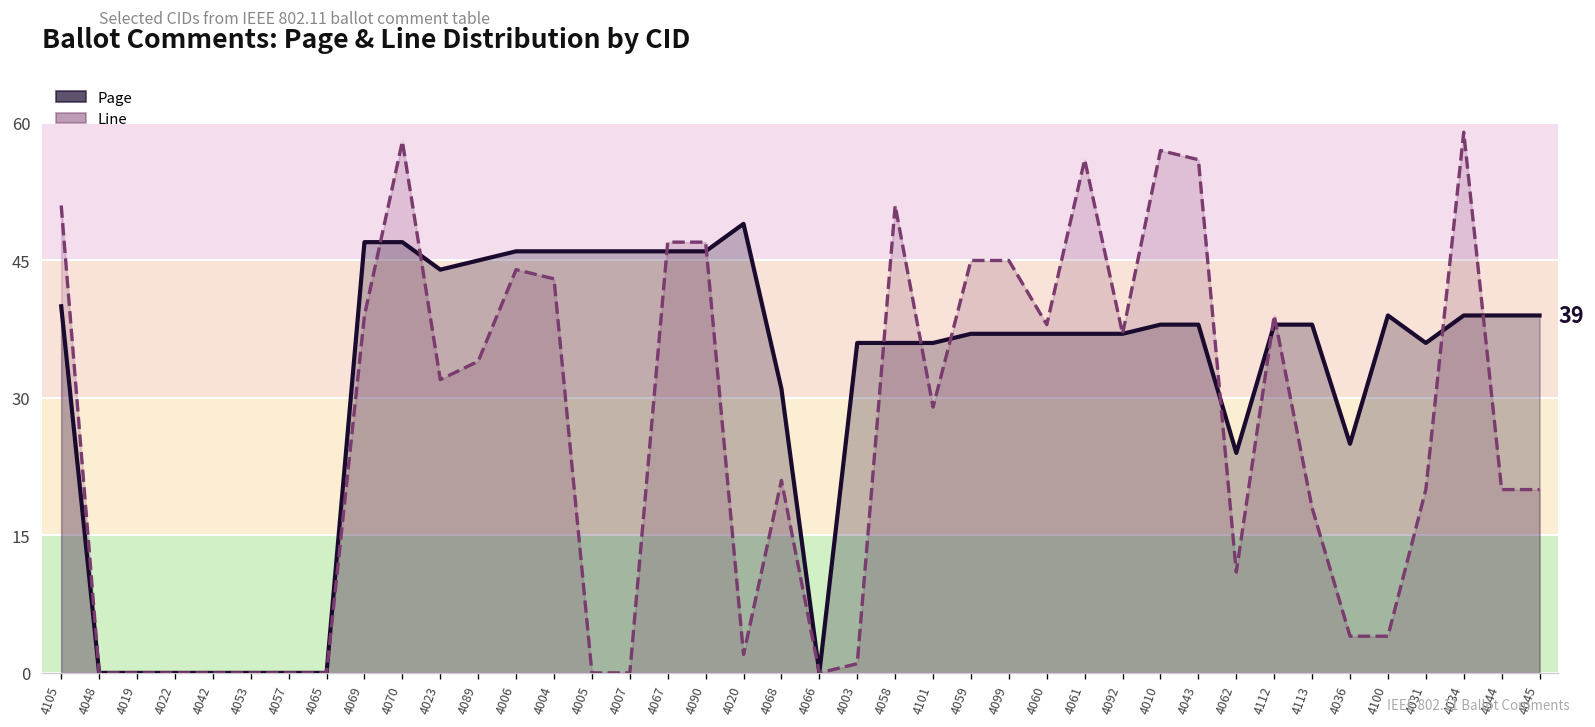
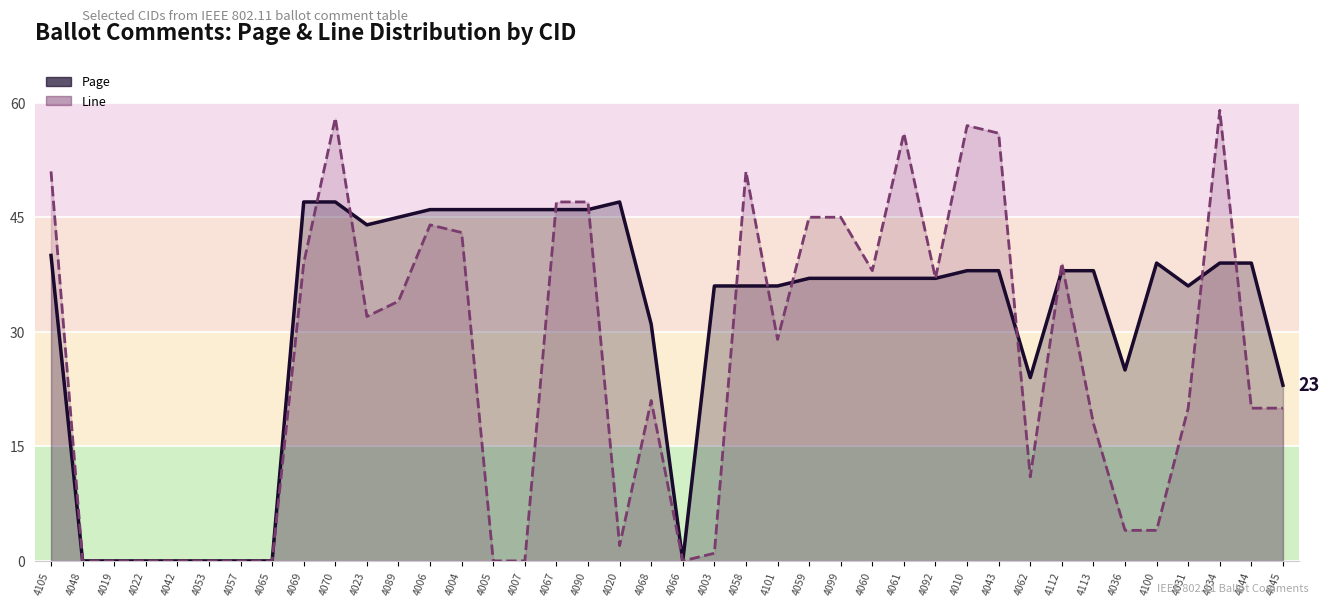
  {
    "Page": {
-     "4020": 49,
-     "4045": 39
+     "4020": 47,
+     "4045": 23
    },
    "Line": {
      "4105": 51,
      "4069": 39,
      "4070": 58,
      "4023": 32,
      "4089": 34,
      "4006": 44,
      "4004": 43,
      "4005": 0,
      "4007": 0,
      "4067": 47,
      "4090": 47,
      "4020": 2,
      "4068": 21,
      "4003": 1,
      "4058": 51,
      "4101": 29,
      "4059": 45,
      "4099": 45,
      "4060": 38,
      "4061": 56,
      "4010": 57,
      "4043": 56,
      "4062": 11,
      "4112": 39,
      "4113": 18,
      "4036": 4,
      "4100": 4,
      "4031": 20,
      "4034": 59,
      "4044": 20,
      "4045": 20
    }
  }
